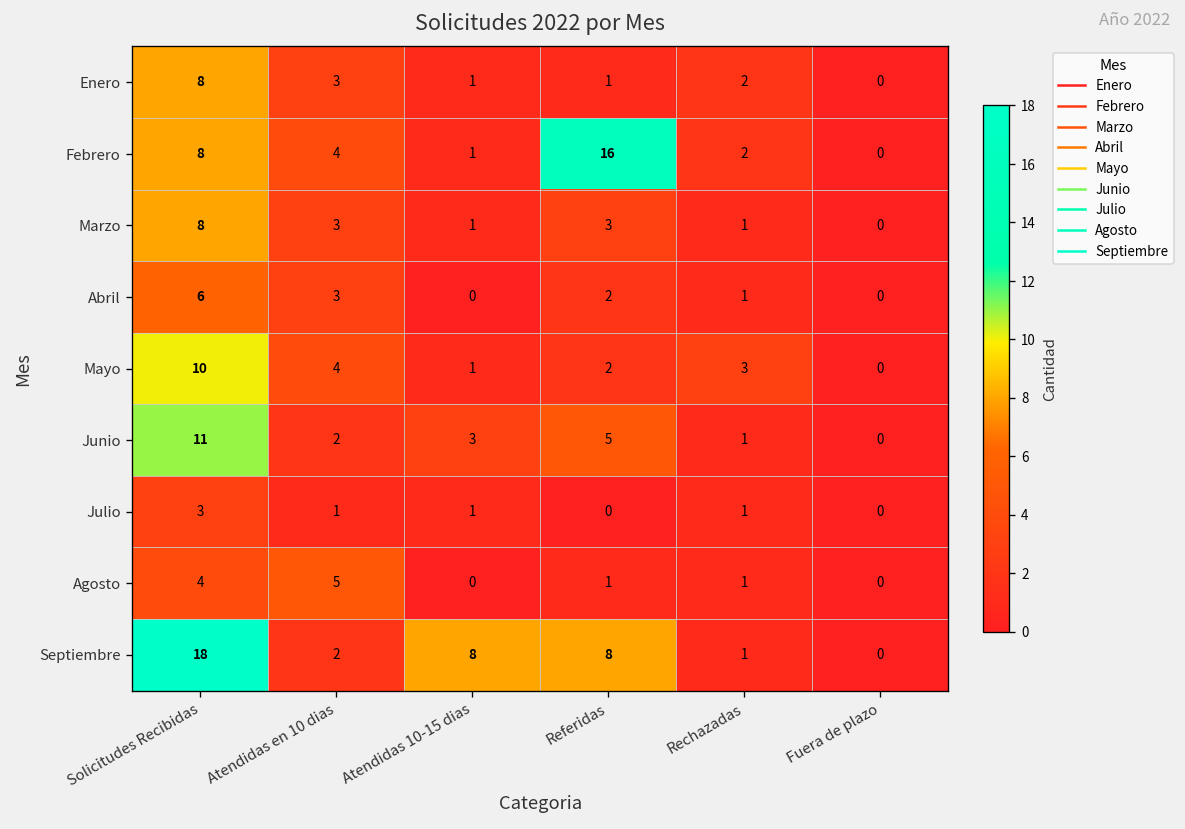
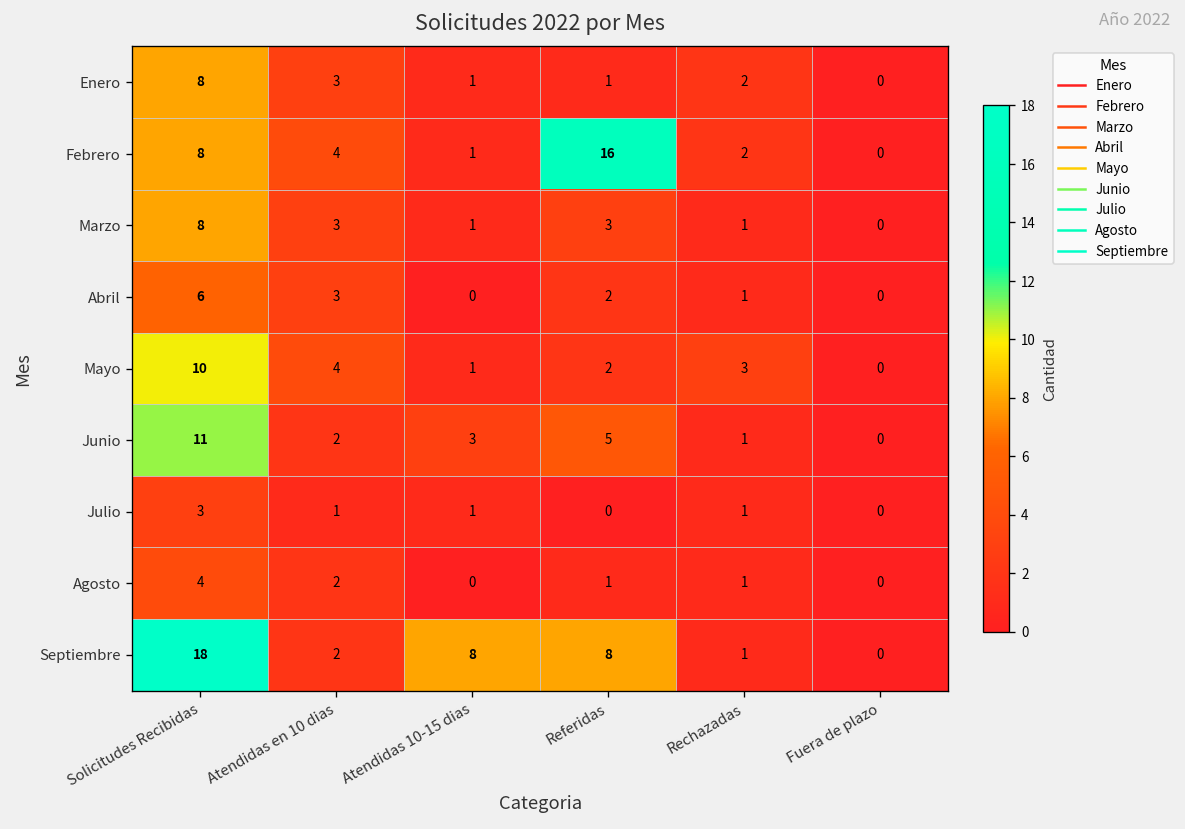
  {
    "Enero": {
      "Solicitudes Recibidas": 8,
      "Atendidas en 10 dias": 3,
      "Atendidas 10-15 dias": 1,
      "Referidas": 1,
      "Rechazadas": 2,
      "Fuera de plazo": 0
    },
    "Febrero": {
      "Solicitudes Recibidas": 8,
      "Atendidas en 10 dias": 4,
      "Atendidas 10-15 dias": 1,
      "Referidas": 16,
      "Rechazadas": 2,
      "Fuera de plazo": 0
    },
    "Marzo": {
      "Solicitudes Recibidas": 8,
      "Atendidas en 10 dias": 3,
      "Atendidas 10-15 dias": 1,
      "Referidas": 3,
      "Rechazadas": 1,
      "Fuera de plazo": 0
    },
    "Abril": {
      "Solicitudes Recibidas": 6,
      "Atendidas en 10 dias": 3,
      "Atendidas 10-15 dias": 0,
      "Referidas": 2,
      "Rechazadas": 1,
      "Fuera de plazo": 0
    },
    "Mayo": {
      "Solicitudes Recibidas": 10,
      "Atendidas en 10 dias": 4,
      "Atendidas 10-15 dias": 1,
      "Referidas": 2,
      "Rechazadas": 3,
      "Fuera de plazo": 0
    },
    "Junio": {
      "Solicitudes Recibidas": 11,
      "Atendidas en 10 dias": 2,
      "Atendidas 10-15 dias": 3,
      "Referidas": 5,
      "Rechazadas": 1,
      "Fuera de plazo": 0
    },
    "Julio": {
      "Solicitudes Recibidas": 3,
      "Atendidas en 10 dias": 1,
      "Atendidas 10-15 dias": 1,
      "Referidas": 0,
      "Rechazadas": 1,
      "Fuera de plazo": 0
    },
    "Agosto": {
      "Solicitudes Recibidas": 4,
-     "Atendidas en 10 dias": 5,
+     "Atendidas en 10 dias": 2,
      "Atendidas 10-15 dias": 0,
      "Referidas": 1,
      "Rechazadas": 1,
      "Fuera de plazo": 0
    },
    "Septiembre": {
      "Solicitudes Recibidas": 18,
      "Atendidas en 10 dias": 2,
      "Atendidas 10-15 dias": 8,
      "Referidas": 8,
      "Rechazadas": 1,
      "Fuera de plazo": 0
    }
  }
